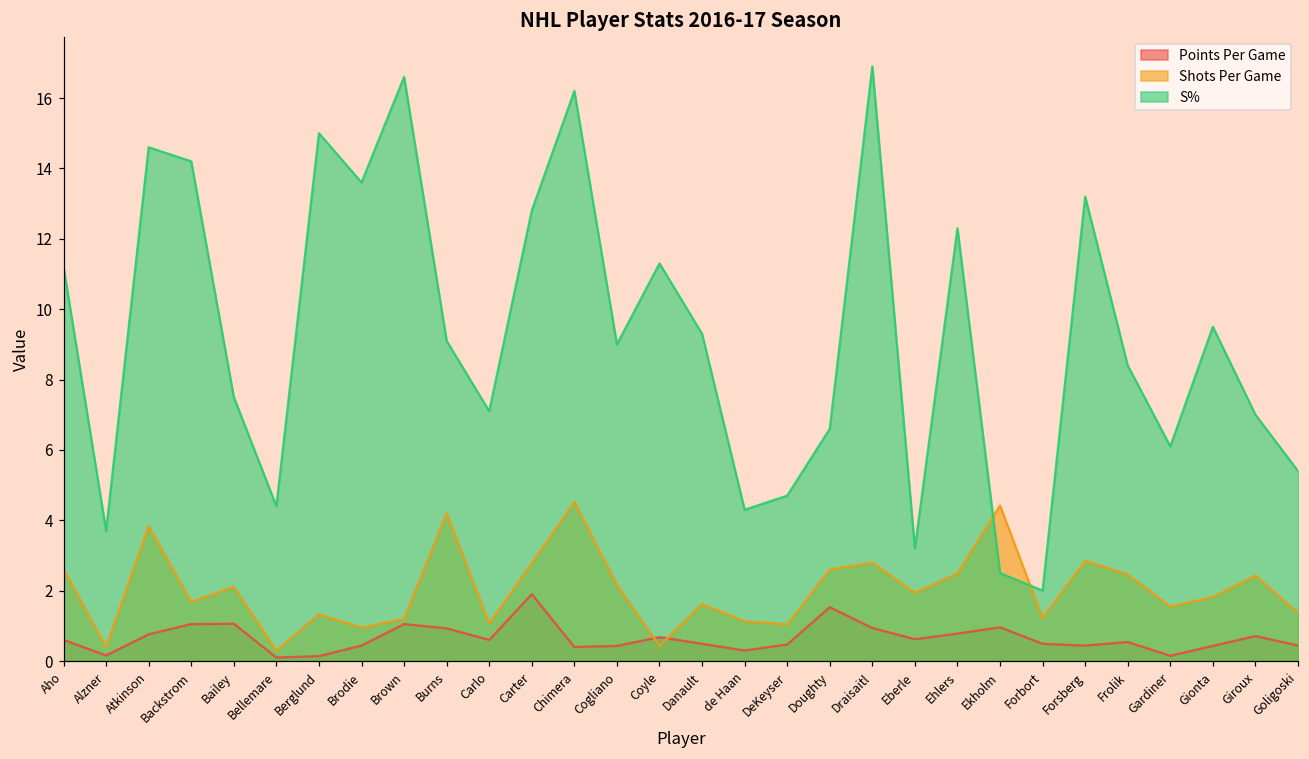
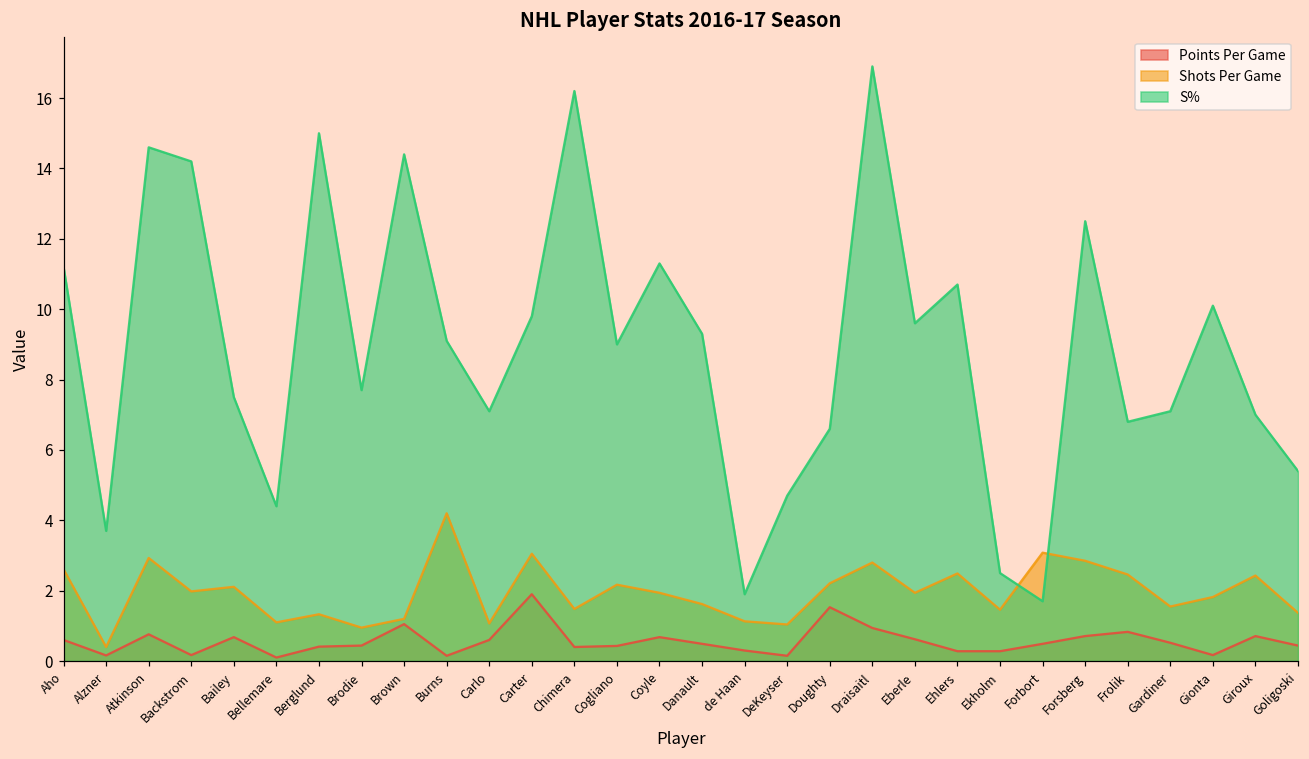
  {
    "Points Per Game": {
      "Aho": 0.6,
      "Alzner": 0.2,
      "Atkinson": 0.8,
-     "Backstrom": 1.1,
-     "Bailey": 1.1,
+     "Backstrom": 0.2,
+     "Bailey": 0.7,
      "Bellemare": 0.1,
-     "Berglund": 0.1,
+     "Berglund": 0.4,
      "Brodie": 0.4,
      "Brown": 1.1,
-     "Burns": 0.9,
+     "Burns": 0.2,
      "Carlo": 0.6,
      "Carter": 1.9,
      "Chimera": 0.4,
      "Cogliano": 0.4,
      "Coyle": 0.7,
      "Danault": 0.5,
      "de Haan": 0.3,
-     "DeKeyser": 0.5,
+     "DeKeyser": 0.2,
      "Doughty": 1.5,
      "Draisaitl": 0.9,
      "Eberle": 0.6,
-     "Ehlers": 0.8,
-     "Ekholm": 1.0,
+     "Ehlers": 0.3,
+     "Ekholm": 0.3,
      "Forbort": 0.5,
-     "Forsberg": 0.4,
-     "Frolik": 0.5,
-     "Gardiner": 0.2,
-     "Gionta": 0.4,
+     "Forsberg": 0.7,
+     "Frolik": 0.8,
+     "Gardiner": 0.5,
+     "Gionta": 0.2,
      "Giroux": 0.7,
      "Goligoski": 0.4
    },
    "Shots Per Game": {
      "Aho": 2.6,
      "Alzner": 0.4,
-     "Atkinson": 3.8,
-     "Backstrom": 1.7,
+     "Atkinson": 2.9,
+     "Backstrom": 2.0,
      "Bailey": 2.1,
-     "Bellemare": 0.3,
+     "Bellemare": 1.1,
      "Berglund": 1.3,
      "Brodie": 1.0,
      "Brown": 1.2,
      "Burns": 4.2,
      "Carlo": 1.1,
-     "Carter": 2.8,
-     "Chimera": 4.5,
+     "Carter": 3.1,
+     "Chimera": 1.5,
      "Cogliano": 2.2,
-     "Coyle": 0.4,
+     "Coyle": 1.9,
      "Danault": 1.6,
      "de Haan": 1.1,
      "DeKeyser": 1.0,
-     "Doughty": 2.6,
+     "Doughty": 2.2,
      "Draisaitl": 2.8,
      "Eberle": 1.9,
      "Ehlers": 2.5,
-     "Ekholm": 4.4,
-     "Forbort": 1.2,
+     "Ekholm": 1.5,
+     "Forbort": 3.1,
      "Forsberg": 2.9,
      "Frolik": 2.5,
      "Gardiner": 1.6,
      "Gionta": 1.8,
      "Giroux": 2.4,
      "Goligoski": 1.4
    },
    "S%": {
      "Aho": 11.2,
      "Alzner": 3.7,
      "Atkinson": 14.6,
      "Backstrom": 14.2,
      "Bailey": 7.5,
      "Bellemare": 4.4,
      "Berglund": 15.0,
-     "Brodie": 13.6,
-     "Brown": 16.6,
+     "Brodie": 7.7,
+     "Brown": 14.4,
      "Burns": 9.1,
      "Carlo": 7.1,
-     "Carter": 12.8,
+     "Carter": 9.8,
      "Chimera": 16.2,
      "Cogliano": 9.0,
      "Coyle": 11.3,
      "Danault": 9.3,
-     "de Haan": 4.3,
+     "de Haan": 1.9,
      "DeKeyser": 4.7,
      "Doughty": 6.6,
      "Draisaitl": 16.9,
-     "Eberle": 3.2,
-     "Ehlers": 12.3,
+     "Eberle": 9.6,
+     "Ehlers": 10.7,
      "Ekholm": 2.5,
-     "Forbort": 2.0,
-     "Forsberg": 13.2,
-     "Frolik": 8.4,
-     "Gardiner": 6.1,
-     "Gionta": 9.5,
+     "Forbort": 1.7,
+     "Forsberg": 12.5,
+     "Frolik": 6.8,
+     "Gardiner": 7.1,
+     "Gionta": 10.1,
      "Giroux": 7.0,
      "Goligoski": 5.4
    }
  }
